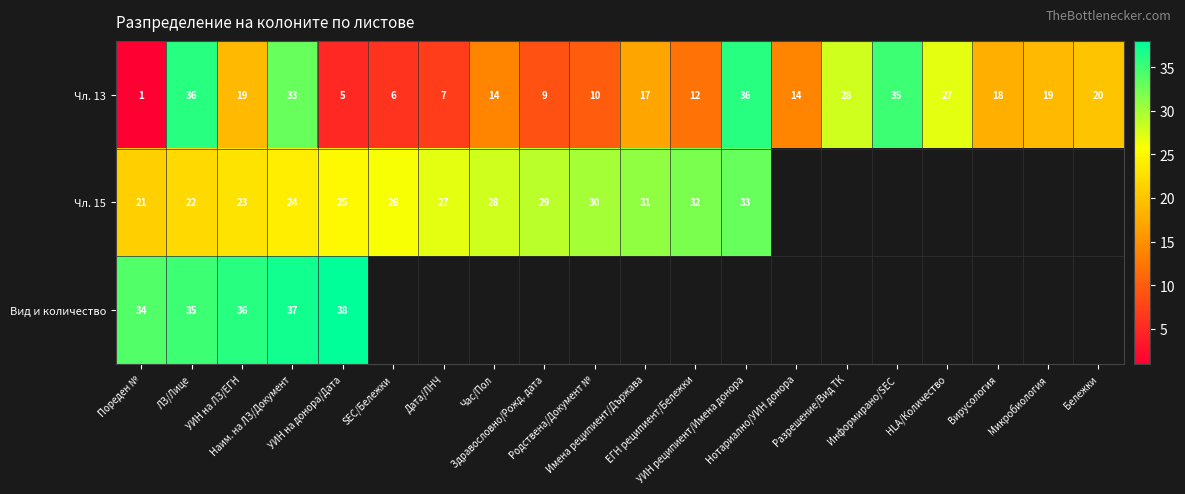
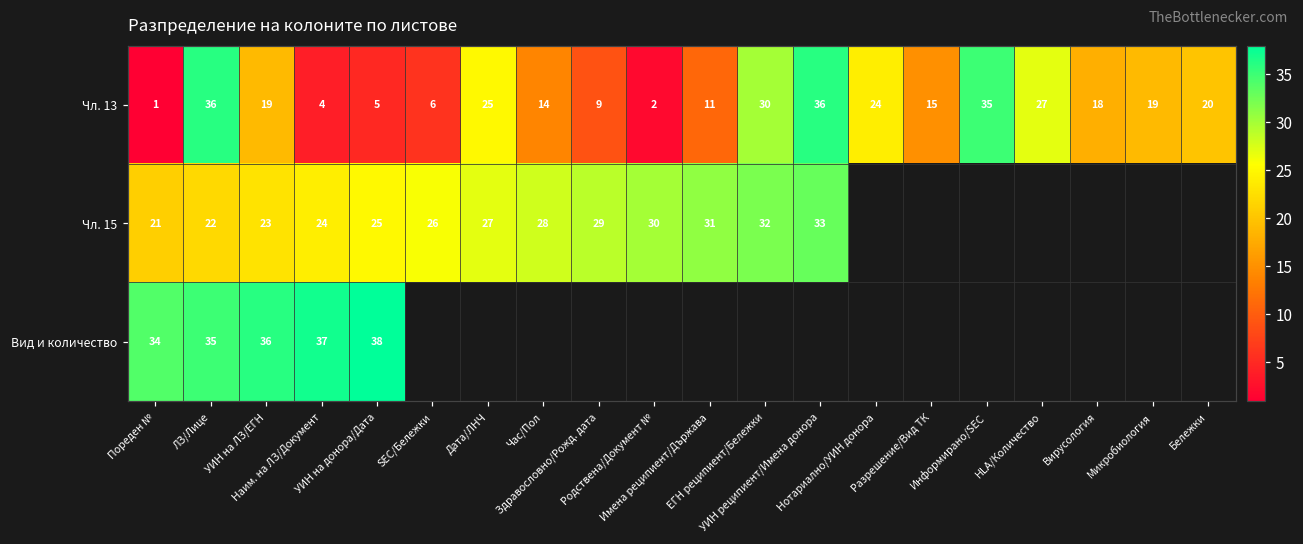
  {
    "Чл. 13": {
      "Пореден №": 1,
      "ЛЗ/Лице": 36,
      "УИН на ЛЗ/ЕГН": 19,
-     "Наим. на ЛЗ/Документ": 33,
+     "Наим. на ЛЗ/Документ": 4,
      "УИН на донора/Дата": 5,
      "SEC/Бележки": 6,
-     "Дата/ЛНЧ": 7,
+     "Дата/ЛНЧ": 25,
      "Час/Пол": 14,
      "Здравословно/Рожд. дата": 9,
-     "Родствена/Документ №": 10,
-     "Имена реципиент/Държава": 17,
-     "ЕГН реципиент/Бележки": 12,
+     "Родствена/Документ №": 2,
+     "Имена реципиент/Държава": 11,
+     "ЕГН реципиент/Бележки": 30,
      "УИН реципиент/Имена донора": 36,
-     "Нотариално/УИН донора": 14,
-     "Разрешение/Вид ТК": 28,
+     "Нотариално/УИН донора": 24,
+     "Разрешение/Вид ТК": 15,
      "Информирано/SEC": 35,
      "HLA/Количество": 27,
      "Вирусология": 18,
      "Микробиология": 19,
      "Бележки": 20
    },
    "Чл. 15": {
      "Пореден №": 21,
      "ЛЗ/Лице": 22,
      "УИН на ЛЗ/ЕГН": 23,
      "Наим. на ЛЗ/Документ": 24,
      "УИН на донора/Дата": 25,
      "SEC/Бележки": 26,
      "Дата/ЛНЧ": 27,
      "Час/Пол": 28,
      "Здравословно/Рожд. дата": 29,
      "Родствена/Документ №": 30,
      "Имена реципиент/Държава": 31,
      "ЕГН реципиент/Бележки": 32,
      "УИН реципиент/Имена донора": 33
    },
    "Вид и количество": {
      "Пореден №": 34,
      "ЛЗ/Лице": 35,
      "УИН на ЛЗ/ЕГН": 36,
      "Наим. на ЛЗ/Документ": 37,
      "УИН на донора/Дата": 38
    }
  }
